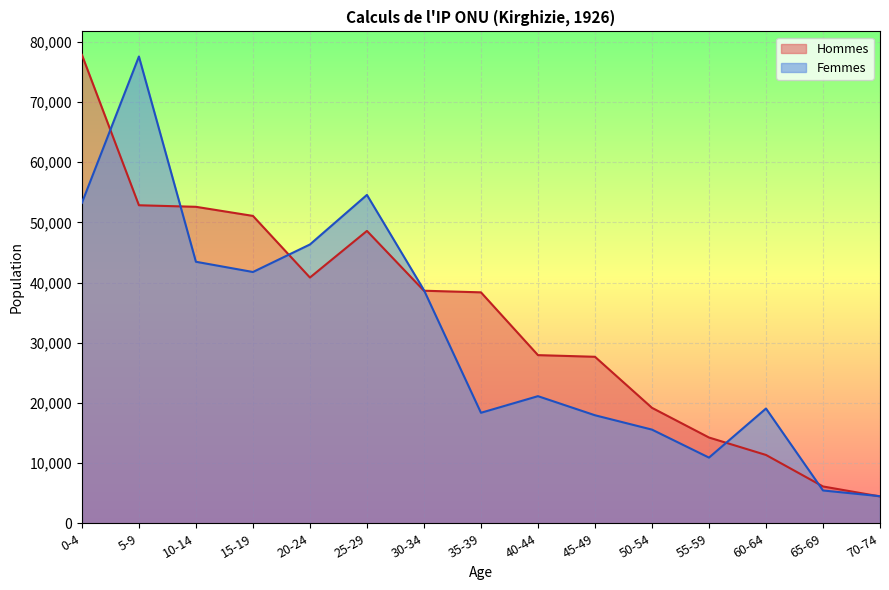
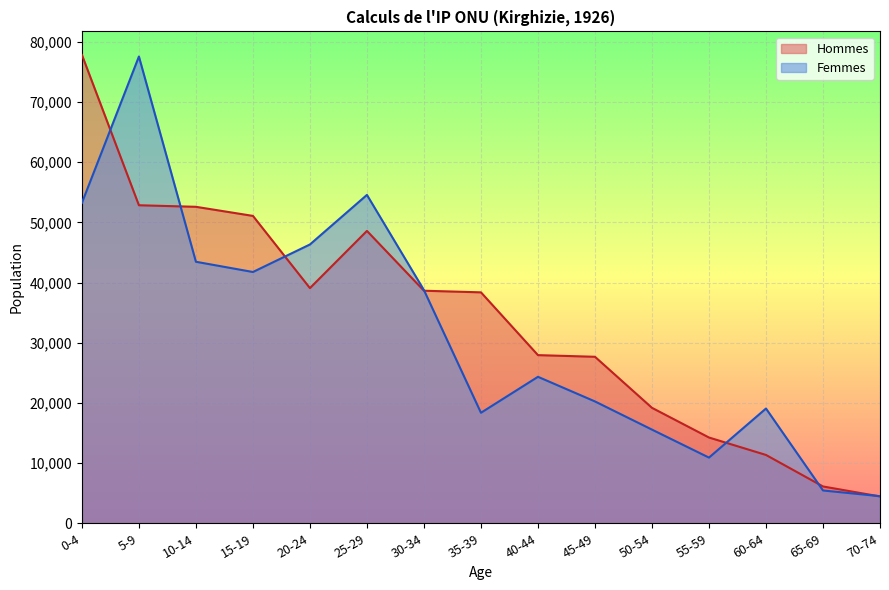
  {
    "Hommes": {
      "0-4": "78,000",
      "5-9": "53,000",
      "10-14": "53,000",
      "15-19": "51,000",
-     "20-24": "41,000",
+     "20-24": "39,000",
      "25-29": "49,000",
      "35-39": "38,000",
      "40-44": "28,000",
      "45-49": "28,000",
      "50-54": "19,000",
      "55-59": "14,000",
      "60-64": "11,000",
      "65-69": "6,000"
    },
    "Femmes": {
      "0-4": "53,000",
      "5-9": "78,000",
      "10-14": "43,000",
      "15-19": "42,000",
      "20-24": "46,000",
      "25-29": "55,000",
      "35-39": "18,000",
-     "40-44": "21,000",
-     "45-49": "18,000",
+     "40-44": "24,000",
+     "45-49": "20,000",
      "50-54": "16,000",
      "55-59": "11,000",
      "60-64": "19,000",
      "65-69": "5,000"
    }
  }
